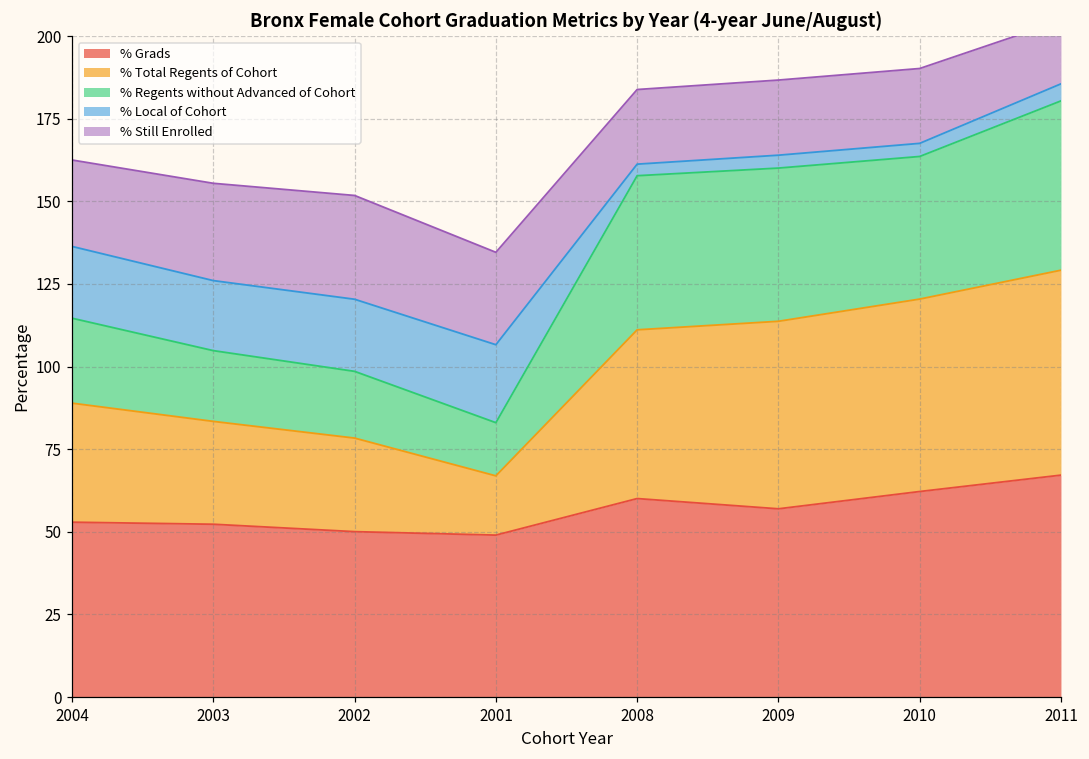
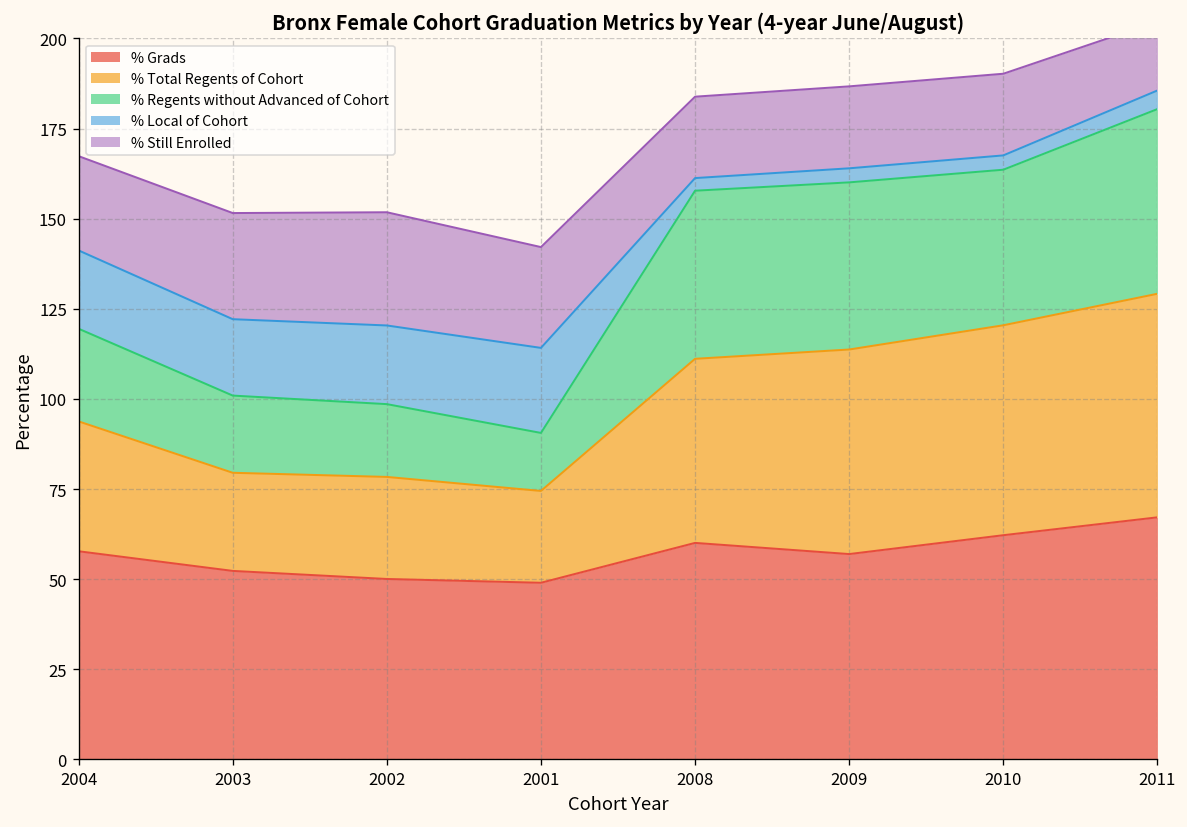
  {
    "% Grads": {
-     "2004": 53,
+     "2004": 58,
      "2003": 52,
      "2002": 50,
      "2001": 49,
      "2008": 60,
      "2009": 57,
      "2010": 62,
      "2011": 67
    },
    "% Total Regents of Cohort": {
      "2004": 36,
-     "2003": 31,
+     "2003": 27,
      "2002": 28,
-     "2001": 18,
+     "2001": 25,
      "2008": 51,
      "2009": 57,
      "2010": 58,
      "2011": 62
    },
    "% Regents without Advanced of Cohort": {
      "2004": 26,
      "2003": 21,
      "2002": 20,
      "2001": 16,
      "2008": 47,
      "2009": 46,
      "2010": 43,
      "2011": 51
    },
    "% Local of Cohort": {
      "2004": 22,
      "2003": 21,
      "2002": 22,
      "2001": 24,
      "2008": 4,
      "2009": 4,
      "2010": 4,
      "2011": 5
    },
    "% Still Enrolled": {
      "2004": 26,
      "2003": 29,
      "2002": 31,
      "2001": 28,
      "2008": 23,
      "2009": 23,
      "2010": 23
    }
  }
